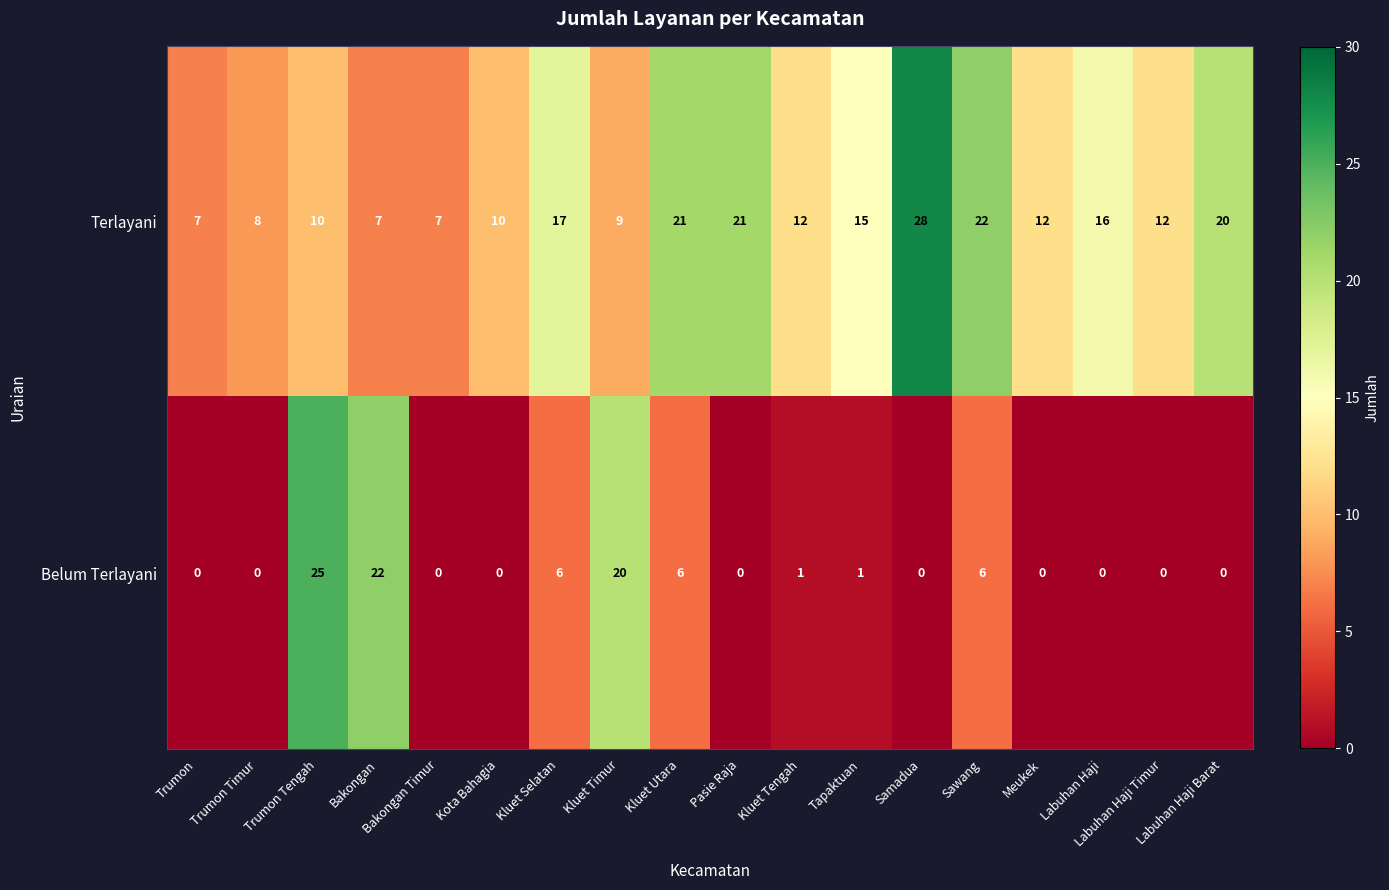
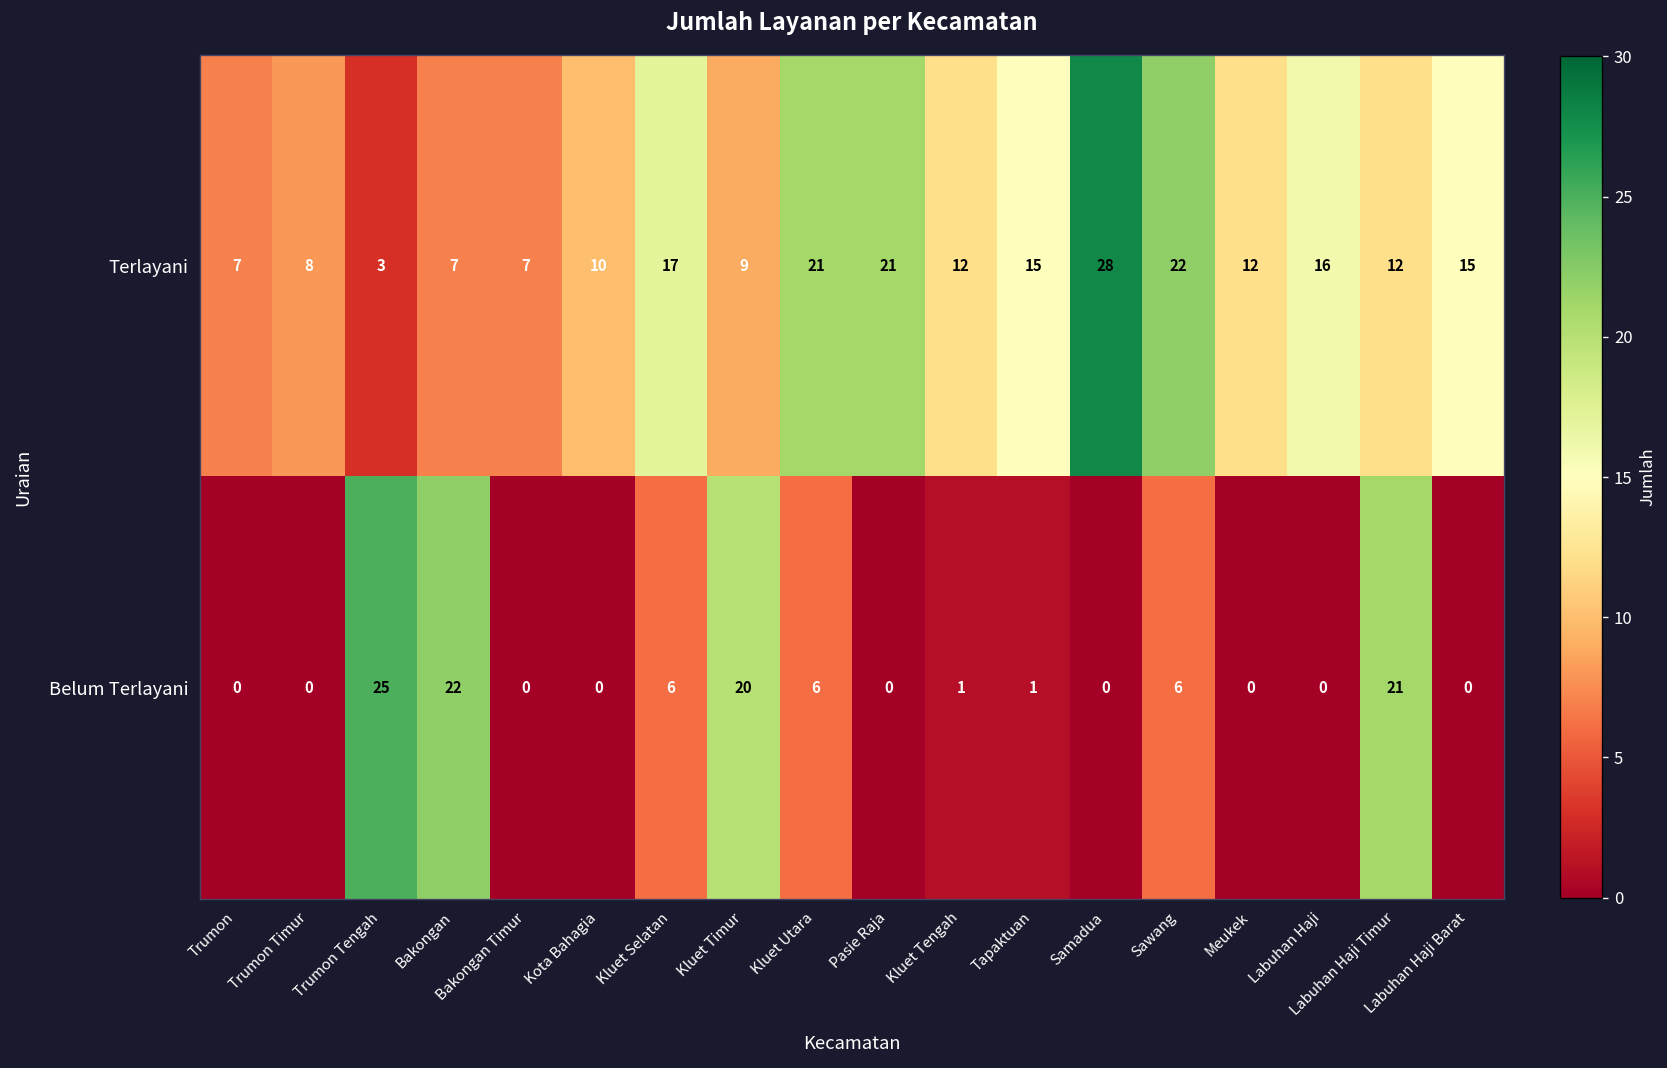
  {
    "Terlayani": {
      "Trumon": 7,
      "Trumon Timur": 8,
-     "Trumon Tengah": 10,
+     "Trumon Tengah": 3,
      "Bakongan": 7,
      "Bakongan Timur": 7,
      "Kota Bahagia": 10,
      "Kluet Selatan": 17,
      "Kluet Timur": 9,
      "Kluet Utara": 21,
      "Pasie Raja": 21,
      "Kluet Tengah": 12,
      "Tapaktuan": 15,
      "Samadua": 28,
      "Sawang": 22,
      "Meukek": 12,
      "Labuhan Haji": 16,
      "Labuhan Haji Timur": 12,
-     "Labuhan Haji Barat": 20
+     "Labuhan Haji Barat": 15
    },
    "Belum Terlayani": {
      "Trumon": 0,
      "Trumon Timur": 0,
      "Trumon Tengah": 25,
      "Bakongan": 22,
      "Bakongan Timur": 0,
      "Kota Bahagia": 0,
      "Kluet Selatan": 6,
      "Kluet Timur": 20,
      "Kluet Utara": 6,
      "Pasie Raja": 0,
      "Kluet Tengah": 1,
      "Tapaktuan": 1,
      "Samadua": 0,
      "Sawang": 6,
      "Meukek": 0,
      "Labuhan Haji": 0,
-     "Labuhan Haji Timur": 0,
+     "Labuhan Haji Timur": 21,
      "Labuhan Haji Barat": 0
    }
  }
